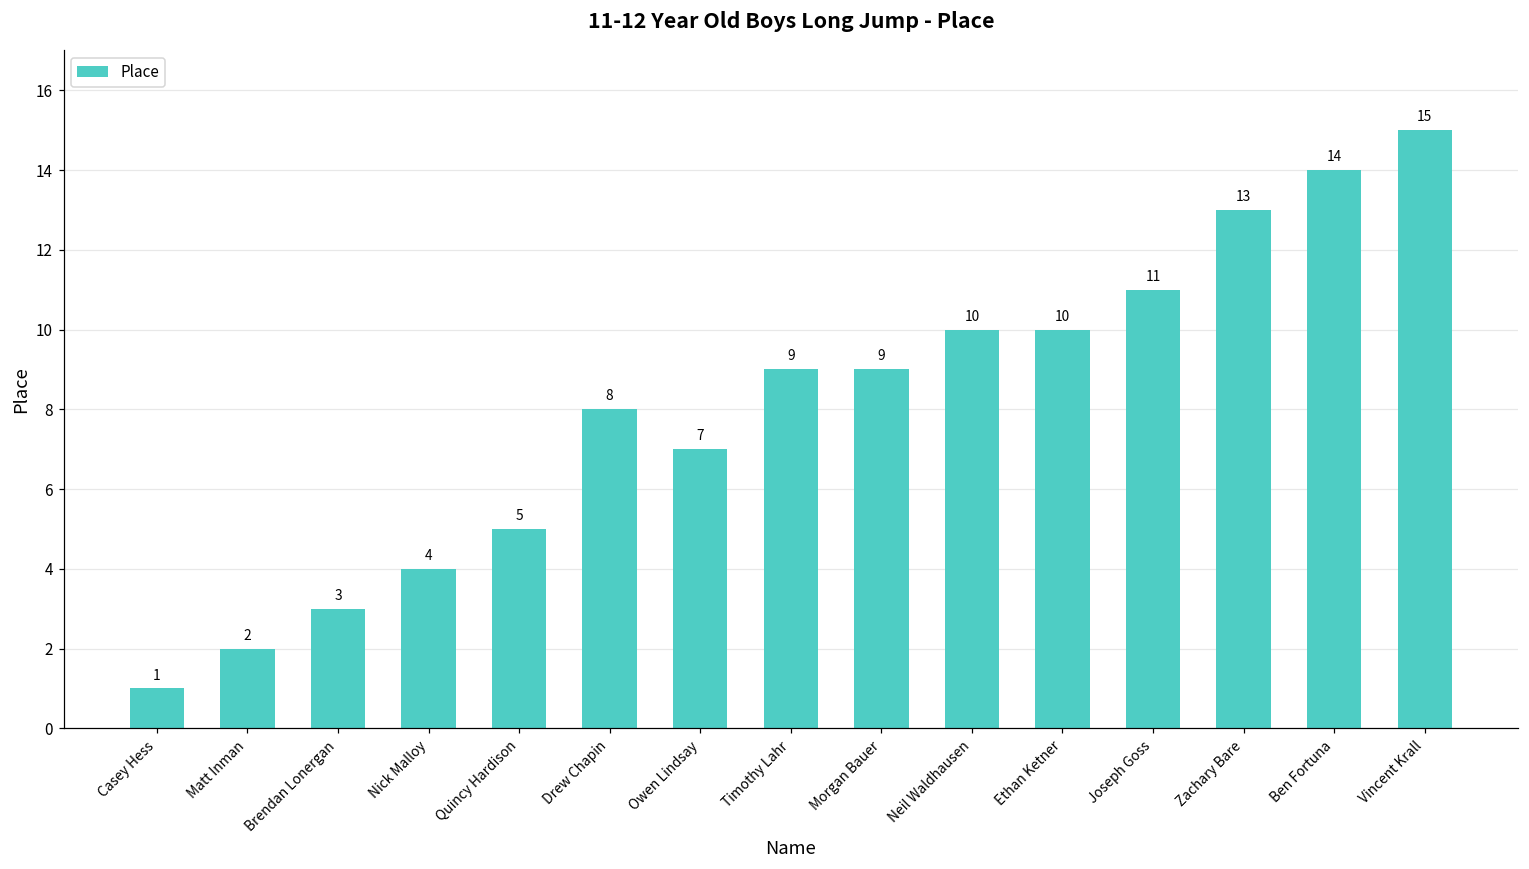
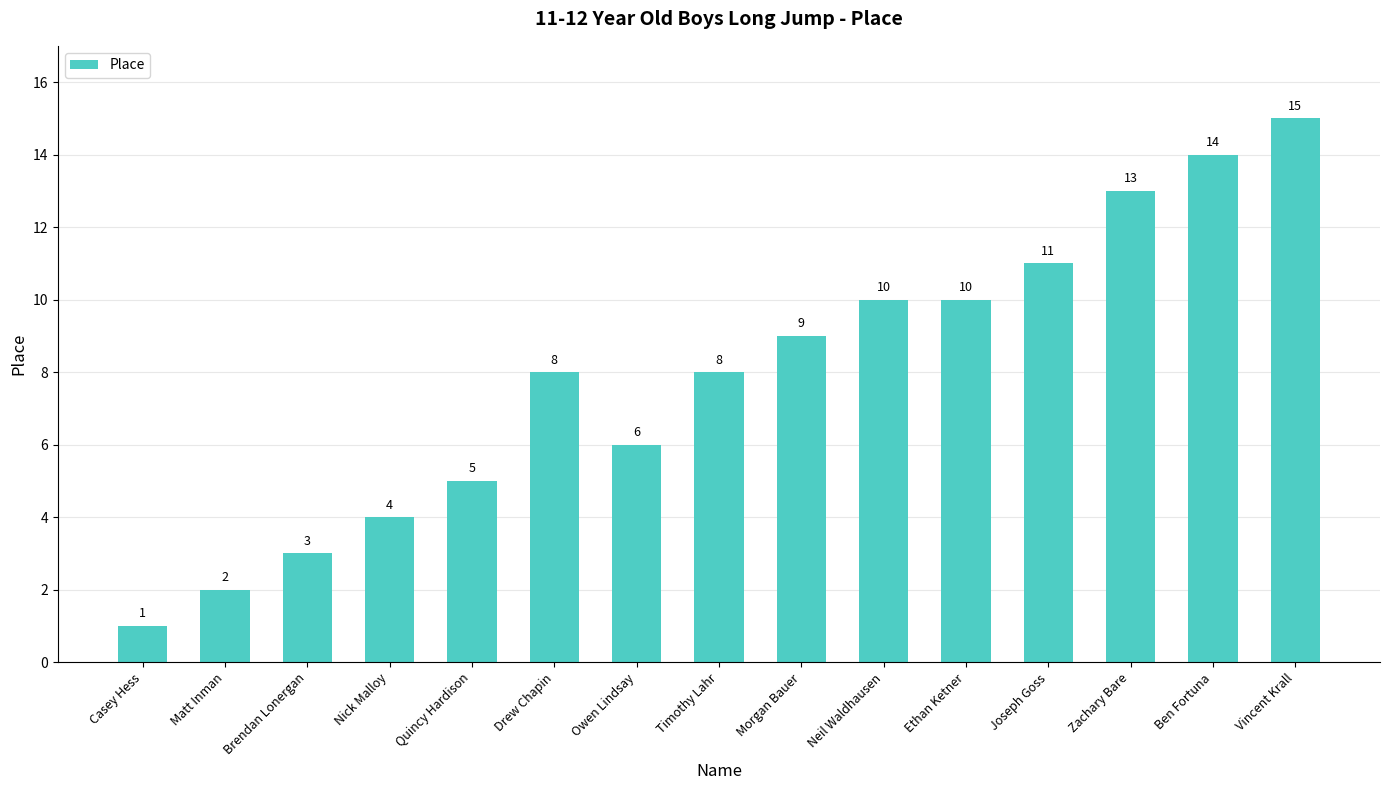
  {
    "Casey Hess": 1,
    "Matt Inman": 2,
    "Brendan Lonergan": 3,
    "Nick Malloy": 4,
    "Quincy Hardison": 5,
    "Drew Chapin": 8,
-   "Owen Lindsay": 7,
-   "Timothy Lahr": 9,
+   "Owen Lindsay": 6,
+   "Timothy Lahr": 8,
    "Morgan Bauer": 9,
    "Neil Waldhausen": 10,
    "Ethan Ketner": 10,
    "Joseph Goss": 11,
    "Zachary Bare": 13,
    "Ben Fortuna": 14,
    "Vincent Krall": 15
  }
